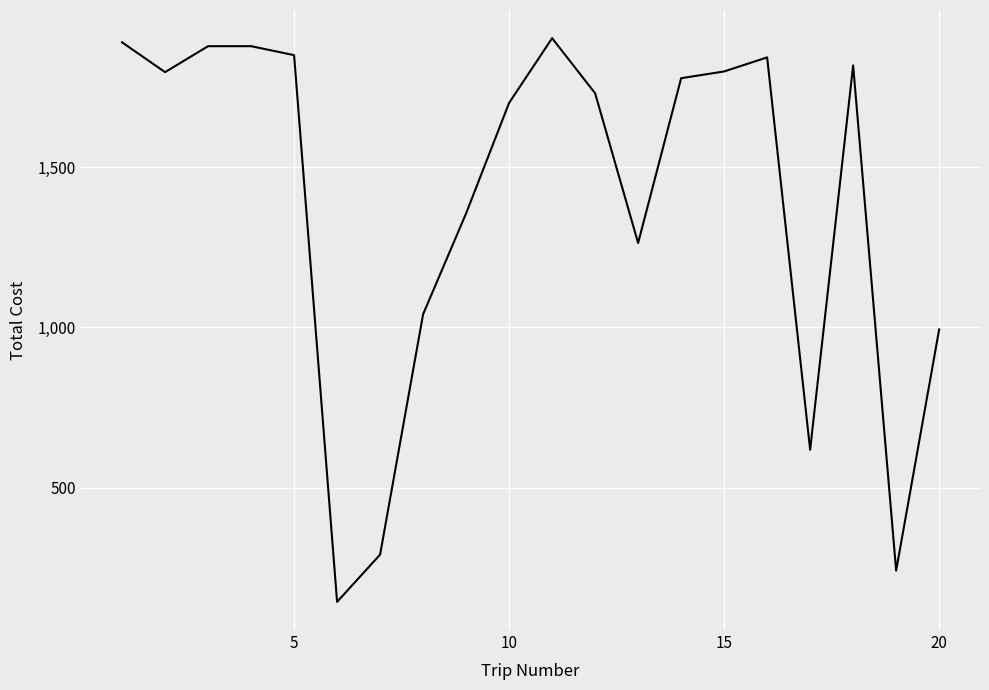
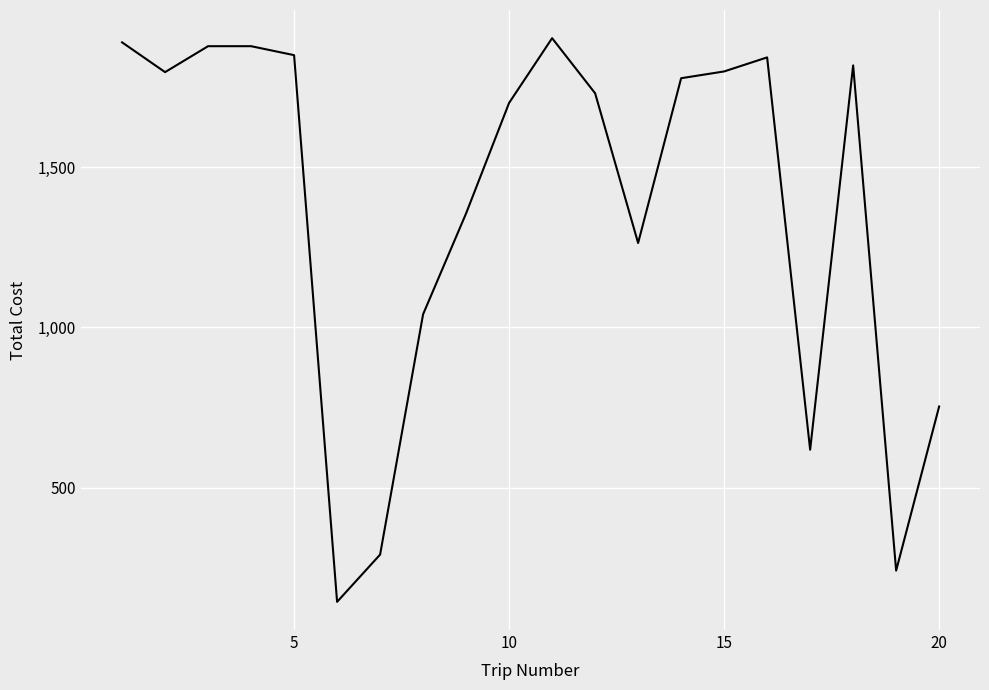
  {
    "5": "1,850",
    "10": "1,700",
    "15": "1,800",
-   "20": "990"
+   "20": "750"
  }
